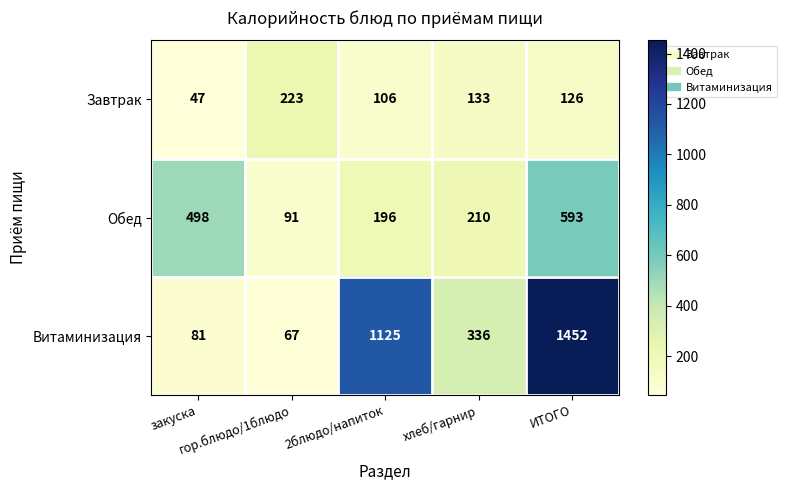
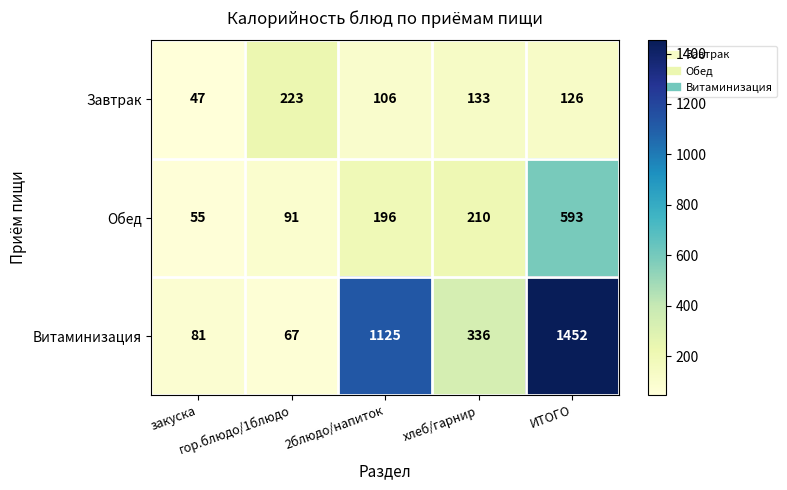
  {
    "Завтрак": {
      "закуска": 47,
      "гор.блюдо/1блюдо": 223,
      "2блюдо/напиток": 106,
      "хлеб/гарнир": 133,
      "ИТОГО": 126
    },
    "Обед": {
-     "закуска": 498,
+     "закуска": 55,
      "гор.блюдо/1блюдо": 91,
      "2блюдо/напиток": 196,
      "хлеб/гарнир": 210,
      "ИТОГО": 593
    },
    "Витаминизация": {
      "закуска": 81,
      "гор.блюдо/1блюдо": 67,
      "2блюдо/напиток": 1125,
      "хлеб/гарнир": 336,
      "ИТОГО": 1452
    }
  }
